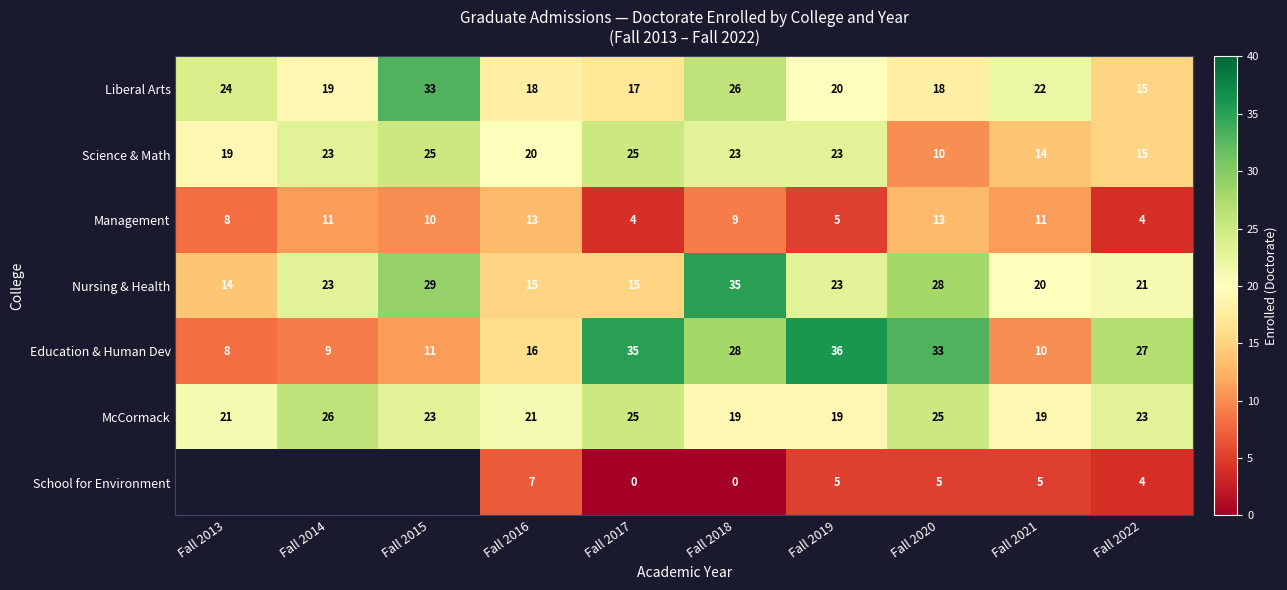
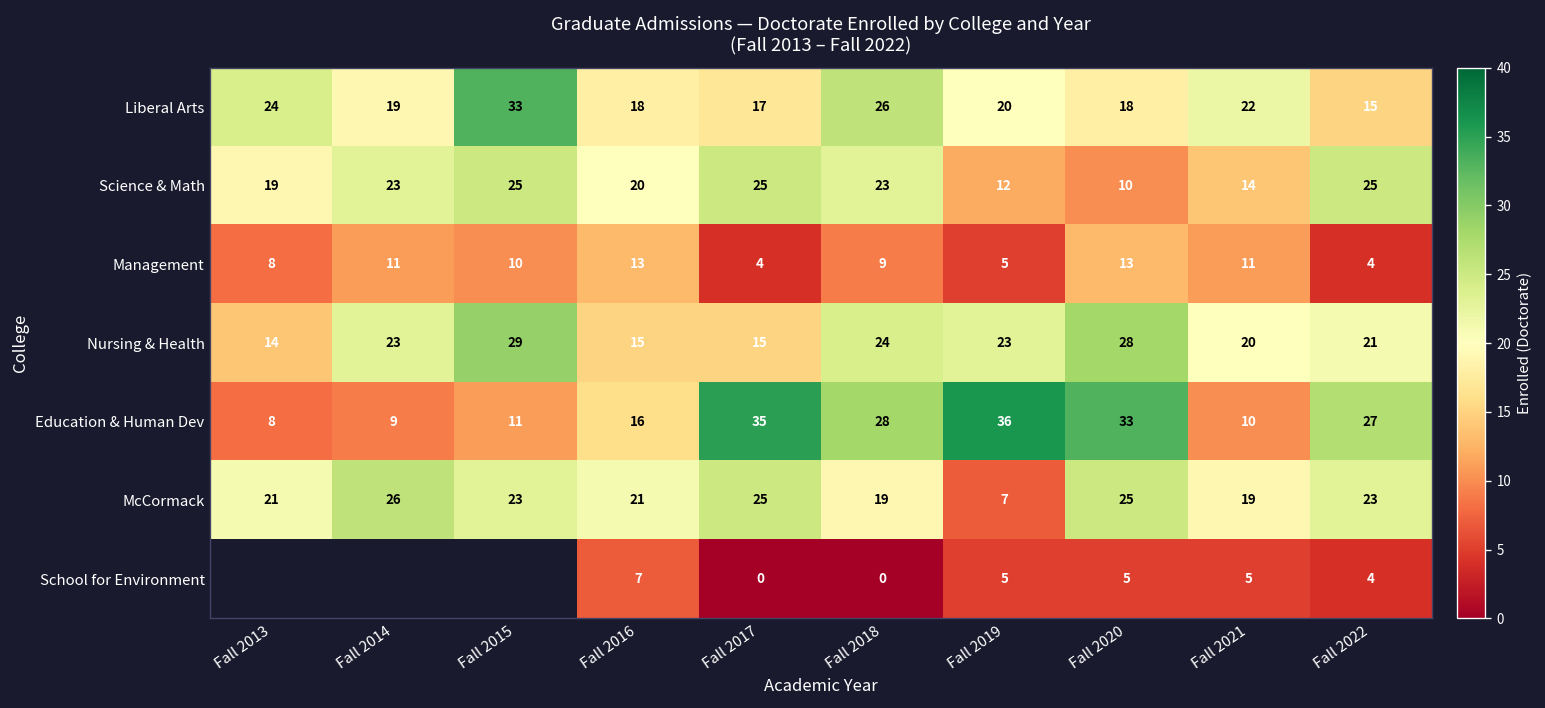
  {
    "Liberal Arts": {
      "Fall 2013": 24,
      "Fall 2014": 19,
      "Fall 2015": 33,
      "Fall 2016": 18,
      "Fall 2017": 17,
      "Fall 2018": 26,
      "Fall 2019": 20,
      "Fall 2020": 18,
      "Fall 2021": 22,
      "Fall 2022": 15
    },
    "Science & Math": {
      "Fall 2013": 19,
      "Fall 2014": 23,
      "Fall 2015": 25,
      "Fall 2016": 20,
      "Fall 2017": 25,
      "Fall 2018": 23,
-     "Fall 2019": 23,
+     "Fall 2019": 12,
      "Fall 2020": 10,
      "Fall 2021": 14,
-     "Fall 2022": 15
+     "Fall 2022": 25
    },
    "Management": {
      "Fall 2013": 8,
      "Fall 2014": 11,
      "Fall 2015": 10,
      "Fall 2016": 13,
      "Fall 2017": 4,
      "Fall 2018": 9,
      "Fall 2019": 5,
      "Fall 2020": 13,
      "Fall 2021": 11,
      "Fall 2022": 4
    },
    "Nursing & Health": {
      "Fall 2013": 14,
      "Fall 2014": 23,
      "Fall 2015": 29,
      "Fall 2016": 15,
      "Fall 2017": 15,
-     "Fall 2018": 35,
+     "Fall 2018": 24,
      "Fall 2019": 23,
      "Fall 2020": 28,
      "Fall 2021": 20,
      "Fall 2022": 21
    },
    "Education & Human Dev": {
      "Fall 2013": 8,
      "Fall 2014": 9,
      "Fall 2015": 11,
      "Fall 2016": 16,
      "Fall 2017": 35,
      "Fall 2018": 28,
      "Fall 2019": 36,
      "Fall 2020": 33,
      "Fall 2021": 10,
      "Fall 2022": 27
    },
    "McCormack": {
      "Fall 2013": 21,
      "Fall 2014": 26,
      "Fall 2015": 23,
      "Fall 2016": 21,
      "Fall 2017": 25,
      "Fall 2018": 19,
-     "Fall 2019": 19,
+     "Fall 2019": 7,
      "Fall 2020": 25,
      "Fall 2021": 19,
      "Fall 2022": 23
    },
    "School for Environment": {
      "Fall 2016": 7,
      "Fall 2017": 0,
      "Fall 2018": 0,
      "Fall 2019": 5,
      "Fall 2020": 5,
      "Fall 2021": 5,
      "Fall 2022": 4
    }
  }
